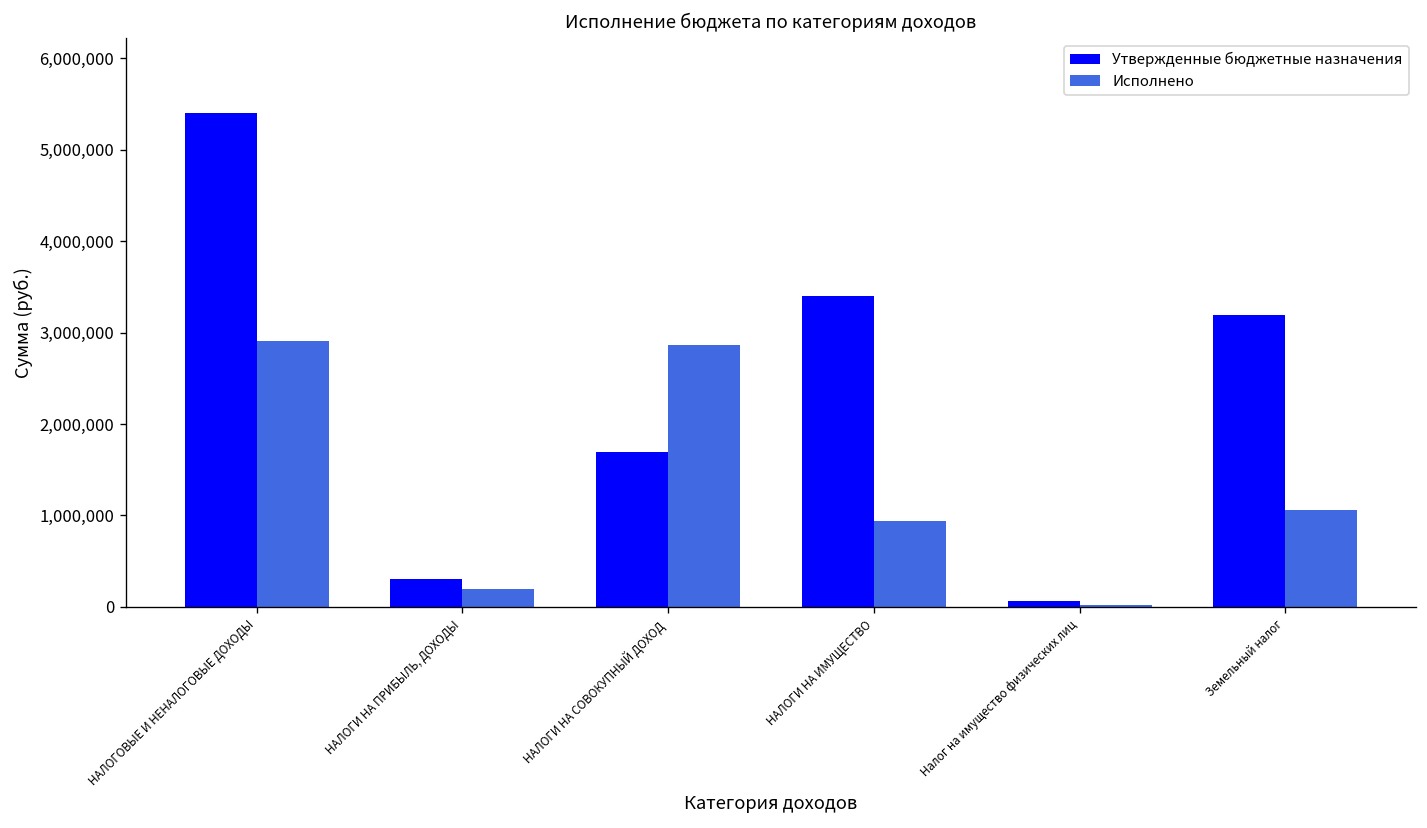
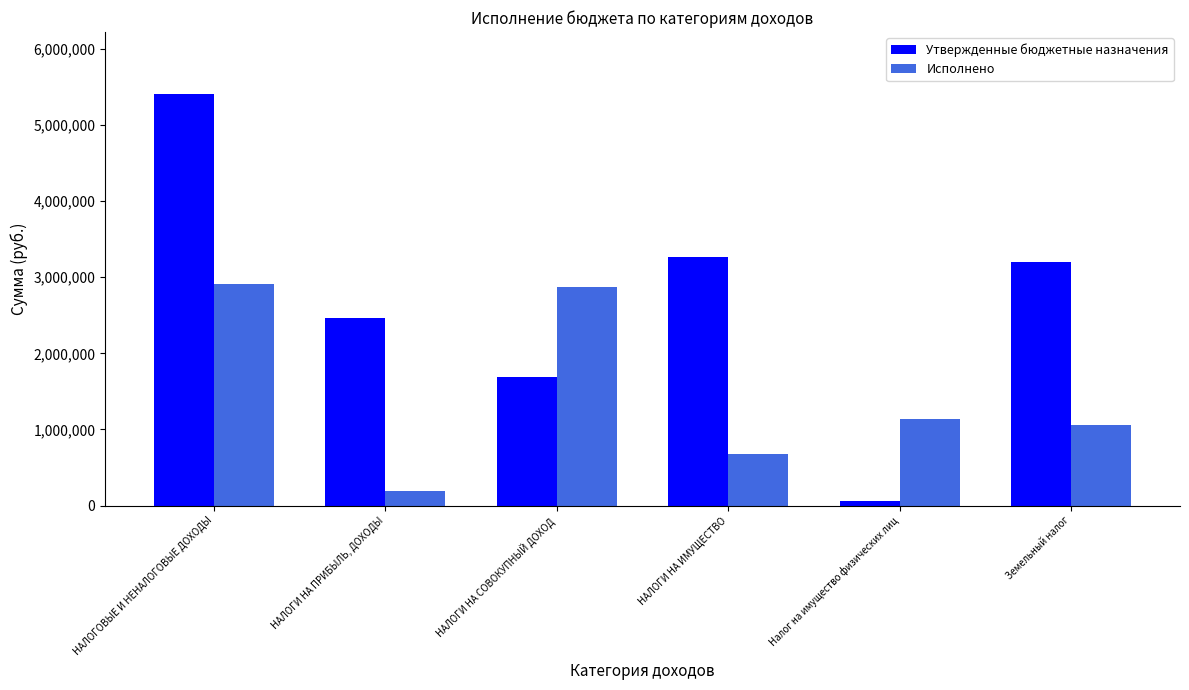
  {
    "Утвержденные бюджетные назначения": {
      "НАЛОГОВЫЕ И НЕНАЛОГОВЫЕ ДОХОДЫ": "5,400,000",
-     "НАЛОГИ НА ПРИБЫЛЬ, ДОХОДЫ": "300,000",
+     "НАЛОГИ НА ПРИБЫЛЬ, ДОХОДЫ": "2,500,000",
      "НАЛОГИ НА СОВОКУПНЫЙ ДОХОД": "1,700,000",
-     "НАЛОГИ НА ИМУЩЕСТВО": "3,400,000",
+     "НАЛОГИ НА ИМУЩЕСТВО": "3,300,000",
      "Налог на имущество физических лиц": "100,000",
      "Земельный налог": "3,200,000"
    },
    "Исполнено": {
      "НАЛОГОВЫЕ И НЕНАЛОГОВЫЕ ДОХОДЫ": "2,900,000",
      "НАЛОГИ НА ПРИБЫЛЬ, ДОХОДЫ": "200,000",
      "НАЛОГИ НА СОВОКУПНЫЙ ДОХОД": "2,900,000",
-     "НАЛОГИ НА ИМУЩЕСТВО": "900,000",
-     "Налог на имущество физических лиц": "0",
+     "НАЛОГИ НА ИМУЩЕСТВО": "700,000",
+     "Налог на имущество физических лиц": "1,100,000",
      "Земельный налог": "1,100,000"
    }
  }
